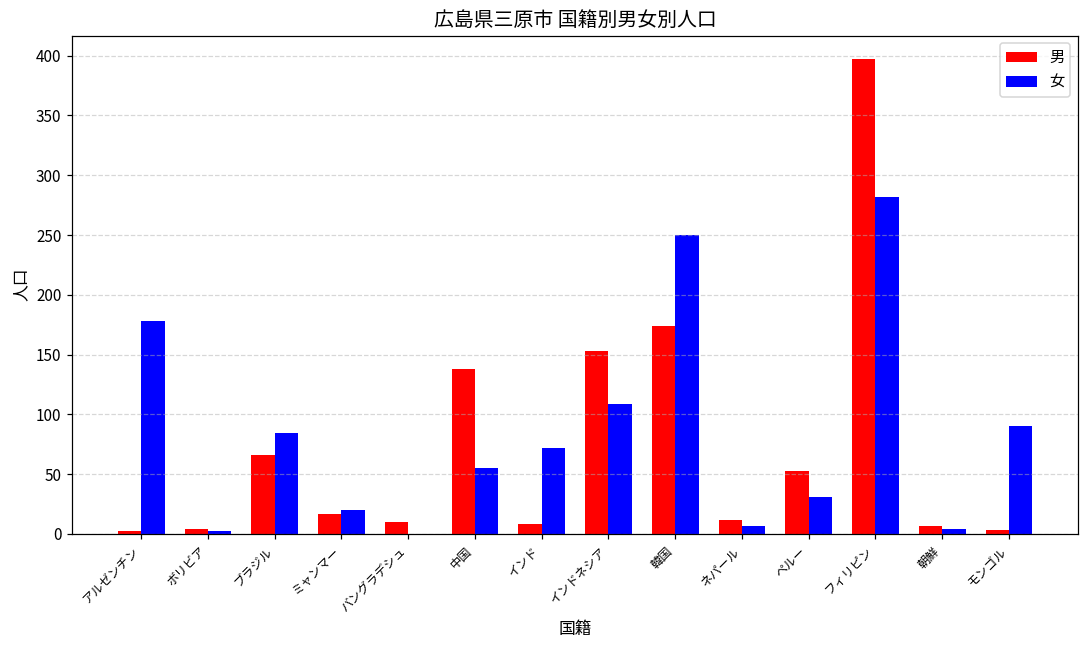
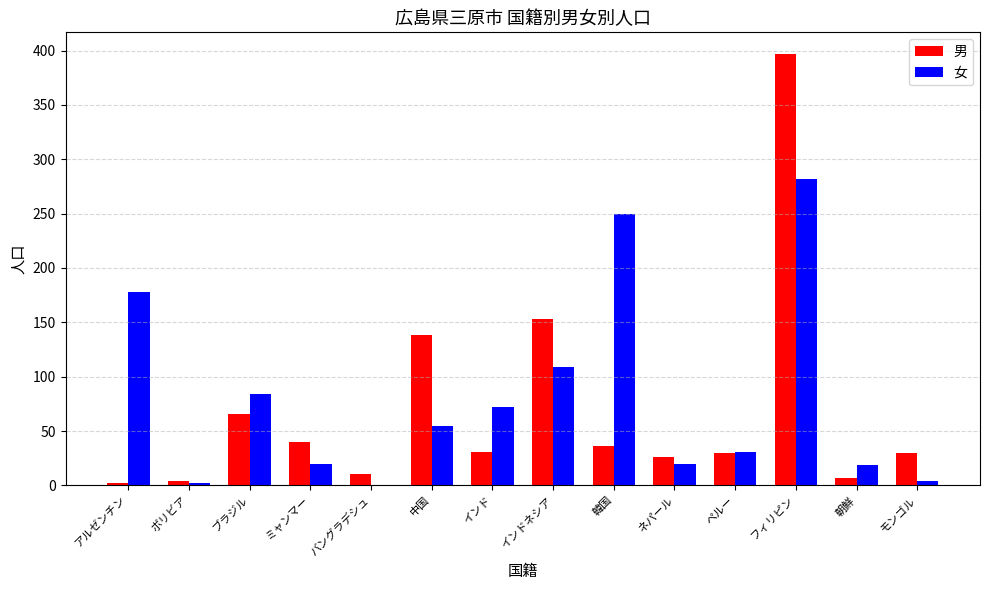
  {
    "男": {
      "ボリビア": 4,
      "ブラジル": 66,
-     "ミャンマー": 17,
+     "ミャンマー": 40,
      "バングラデシュ": 10,
      "中国": 138,
-     "インド": 8,
+     "インド": 31,
      "インドネシア": 153,
-     "韓国": 174,
-     "ネパール": 12,
-     "ペルー": 53,
+     "韓国": 36,
+     "ネパール": 26,
+     "ペルー": 30,
      "フィリピン": 397,
      "朝鮮": 7,
-     "モンゴル": 3
+     "モンゴル": 30
    },
    "女": {
      "アルゼンチン": 178,
      "ブラジル": 84,
      "ミャンマー": 20,
      "バングラデシュ": 0,
      "中国": 55,
      "インド": 72,
      "インドネシア": 109,
      "韓国": 250,
-     "ネパール": 7,
+     "ネパール": 20,
      "ペルー": 31,
      "フィリピン": 282,
-     "朝鮮": 4,
-     "モンゴル": 90
+     "朝鮮": 19,
+     "モンゴル": 4
    }
  }
